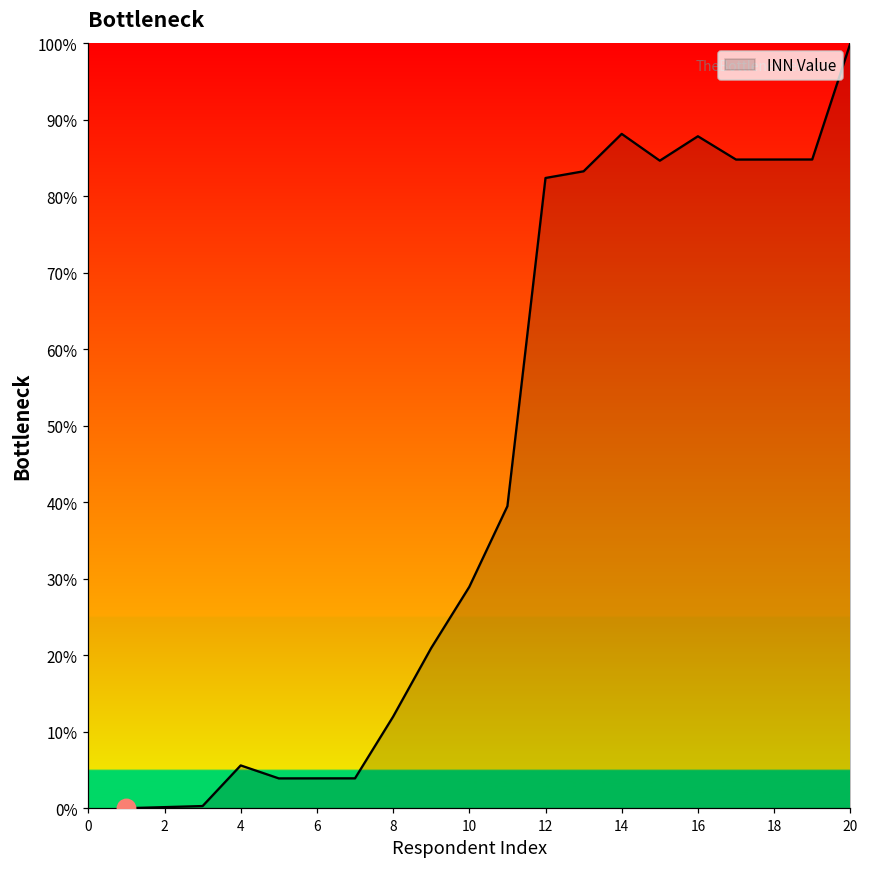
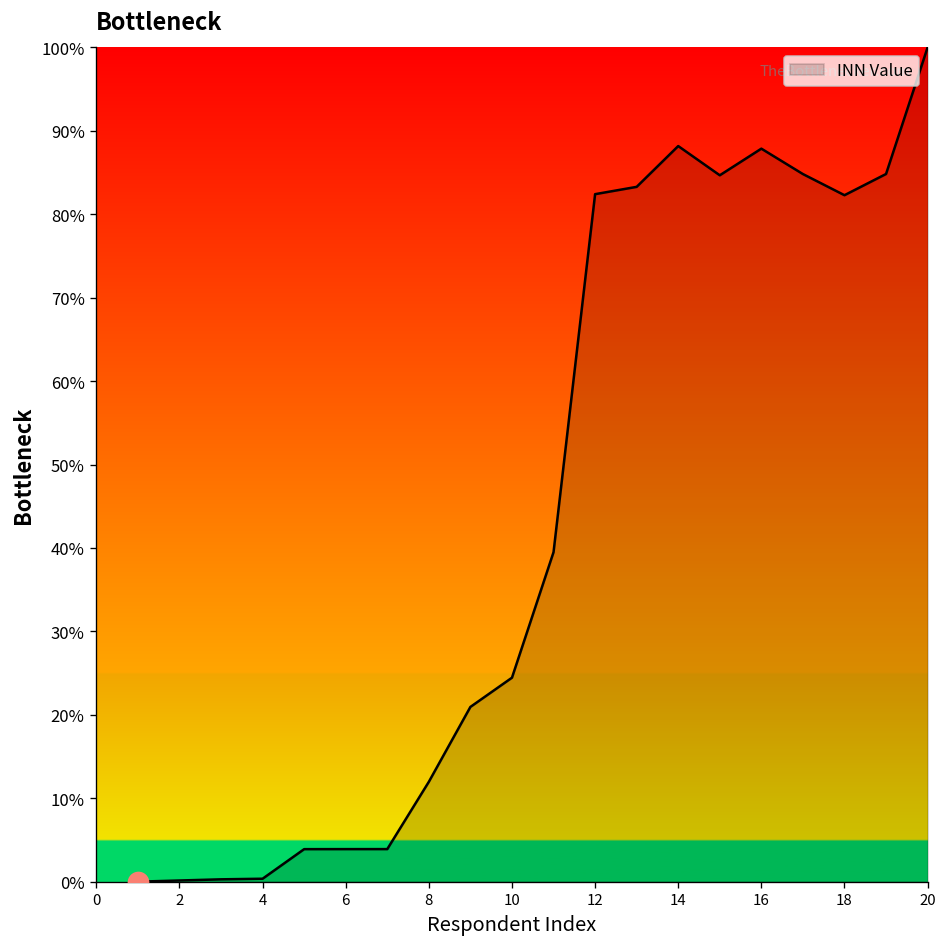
  {
    "INN Value": {
      "2": "0%",
-     "4": "6%",
+     "4": "0%",
      "6": "4%",
      "8": "12%",
-     "10": "29%",
+     "10": "24%",
      "12": "82%",
      "14": "88%",
      "16": "88%",
-     "18": "85%",
+     "18": "82%",
      "20": "100%"
    }
  }
